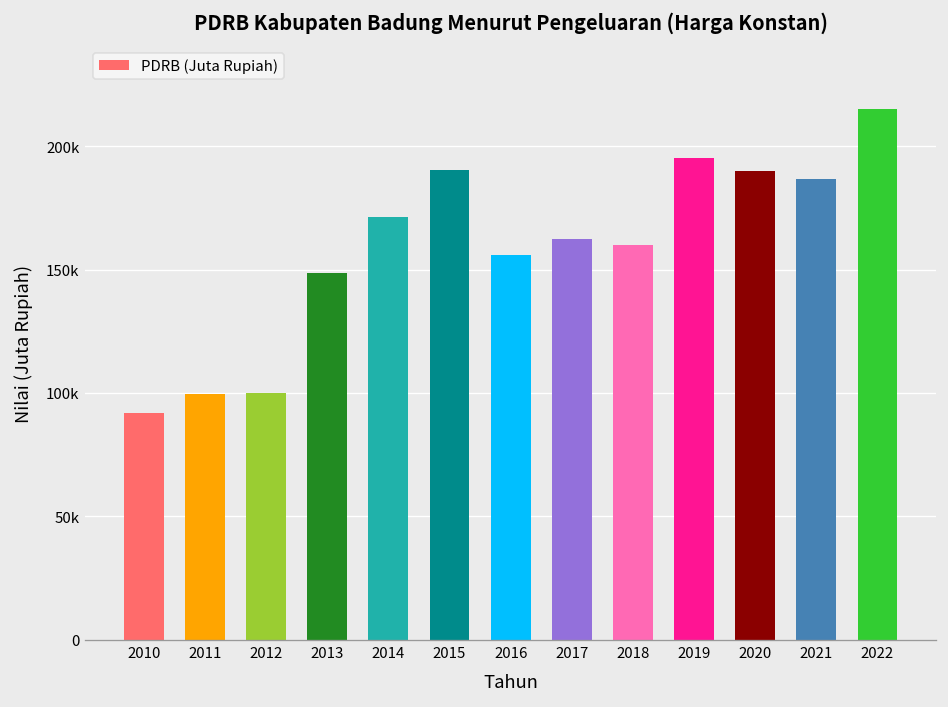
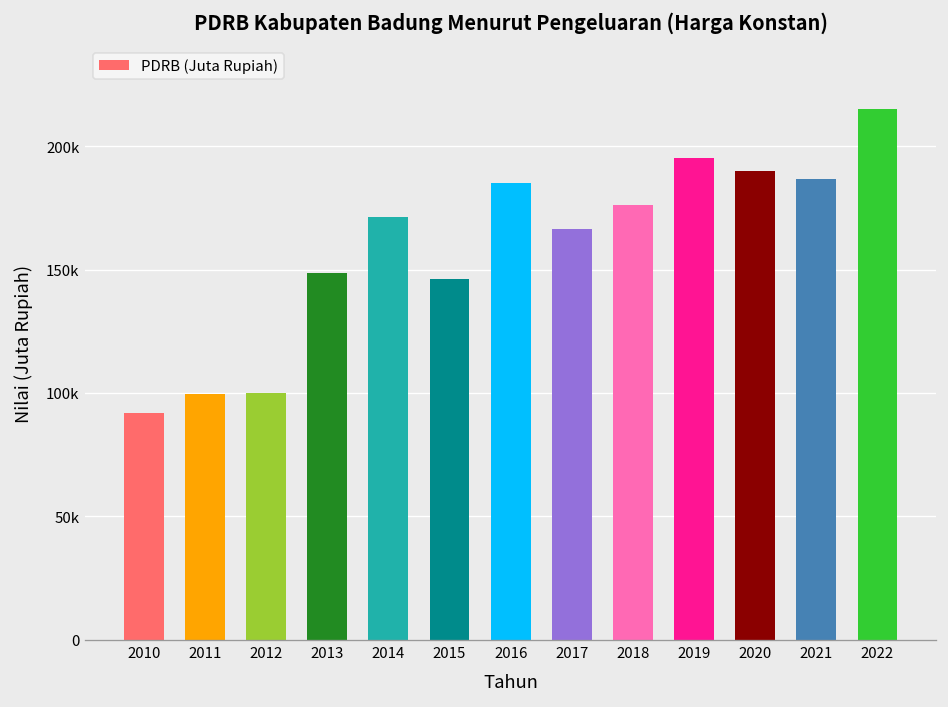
  {
    "2010": 92000,
    "2011": 100000,
    "2012": 100000,
    "2013": 149000,
    "2014": 171000,
-   "2015": 190000,
-   "2016": 156000,
-   "2017": 162000,
-   "2018": 160000,
+   "2015": 146000,
+   "2016": 185000,
+   "2017": 166000,
+   "2018": 176000,
    "2019": 195000,
    "2020": 190000,
    "2021": 187000,
    "2022": 215000
  }
